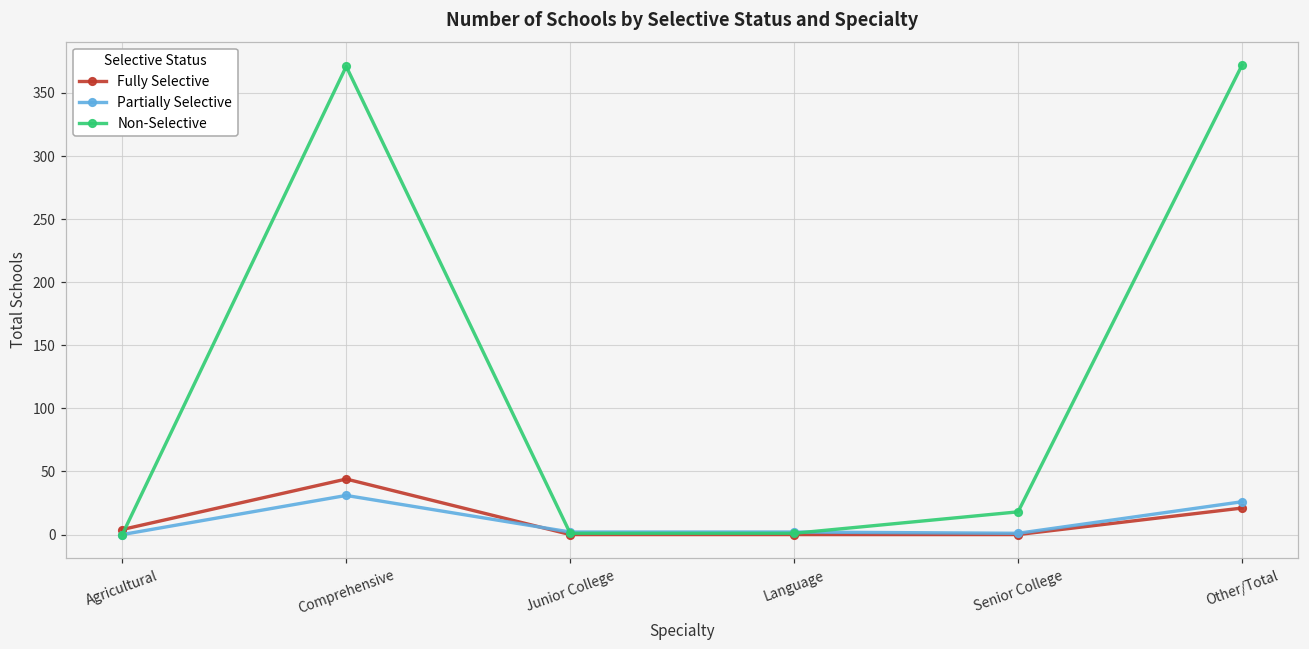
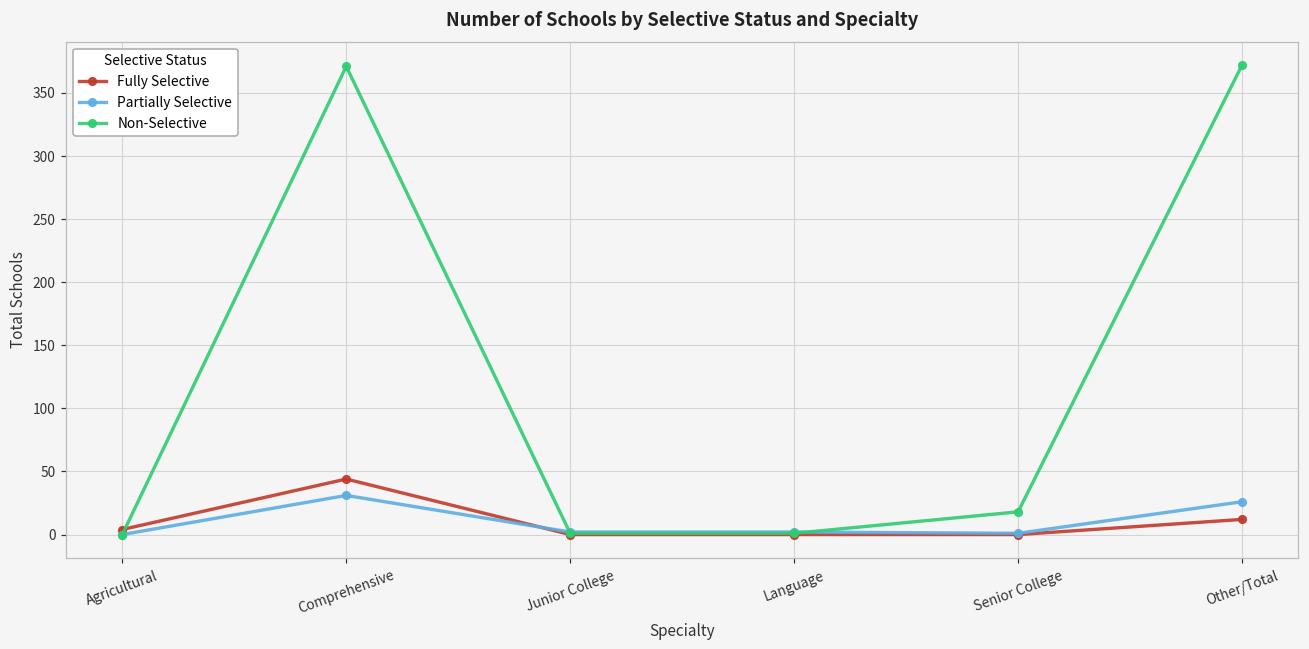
  {
    "Fully Selective": {
      "Agricultural": 4,
      "Comprehensive": 44,
-     "Other/Total": 21
+     "Other/Total": 12
    },
    "Partially Selective": {
      "Comprehensive": 31,
      "Other/Total": 26
    },
    "Non-Selective": {
      "Comprehensive": 371,
      "Senior College": 18,
      "Other/Total": 372
    }
  }
